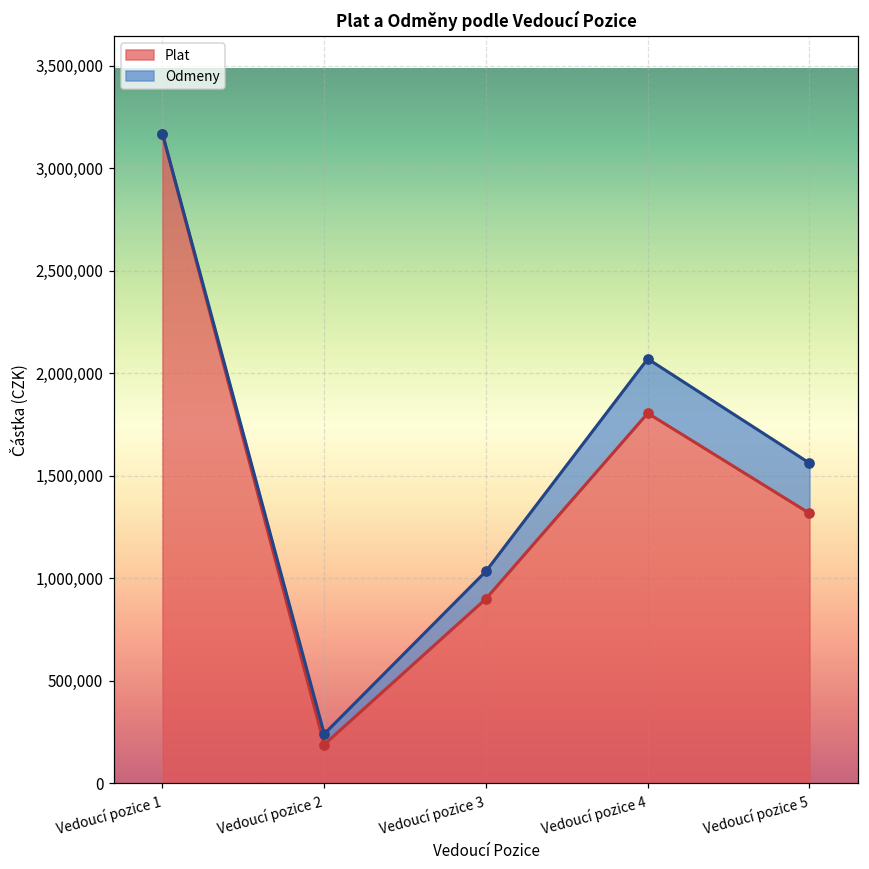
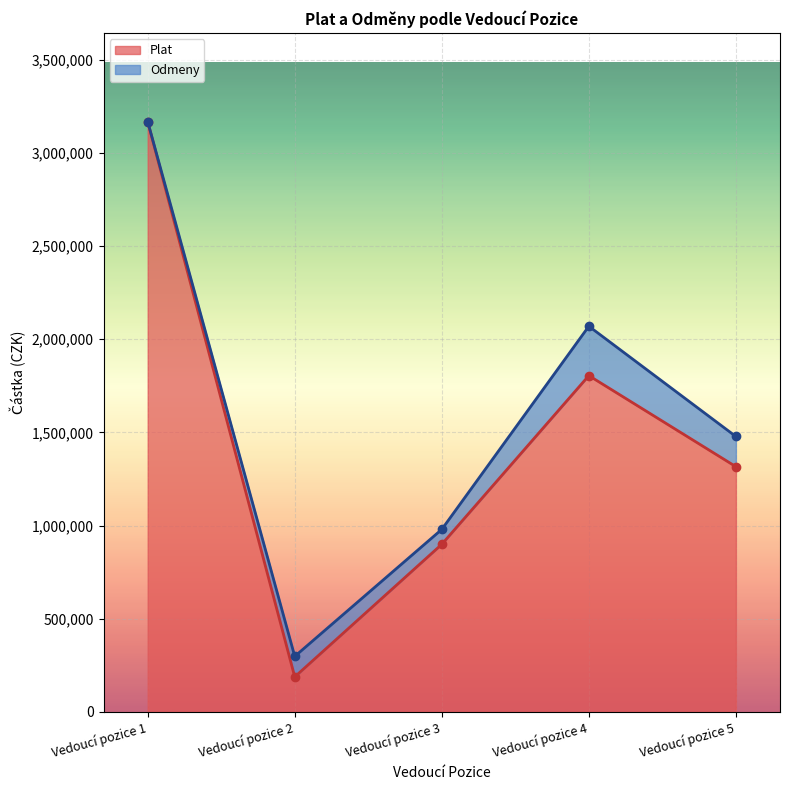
  {
    "Plat": {
      "Vedoucí pozice 2": "190,000",
      "Vedoucí pozice 3": "900,000",
      "Vedoucí pozice 4": "1,800,000",
      "Vedoucí pozice 5": "1,320,000"
    },
    "Odmeny": {
-     "Vedoucí pozice 2": "50,000",
-     "Vedoucí pozice 3": "130,000",
+     "Vedoucí pozice 2": "110,000",
+     "Vedoucí pozice 3": "80,000",
      "Vedoucí pozice 4": "270,000",
-     "Vedoucí pozice 5": "250,000"
+     "Vedoucí pozice 5": "160,000"
    }
  }
